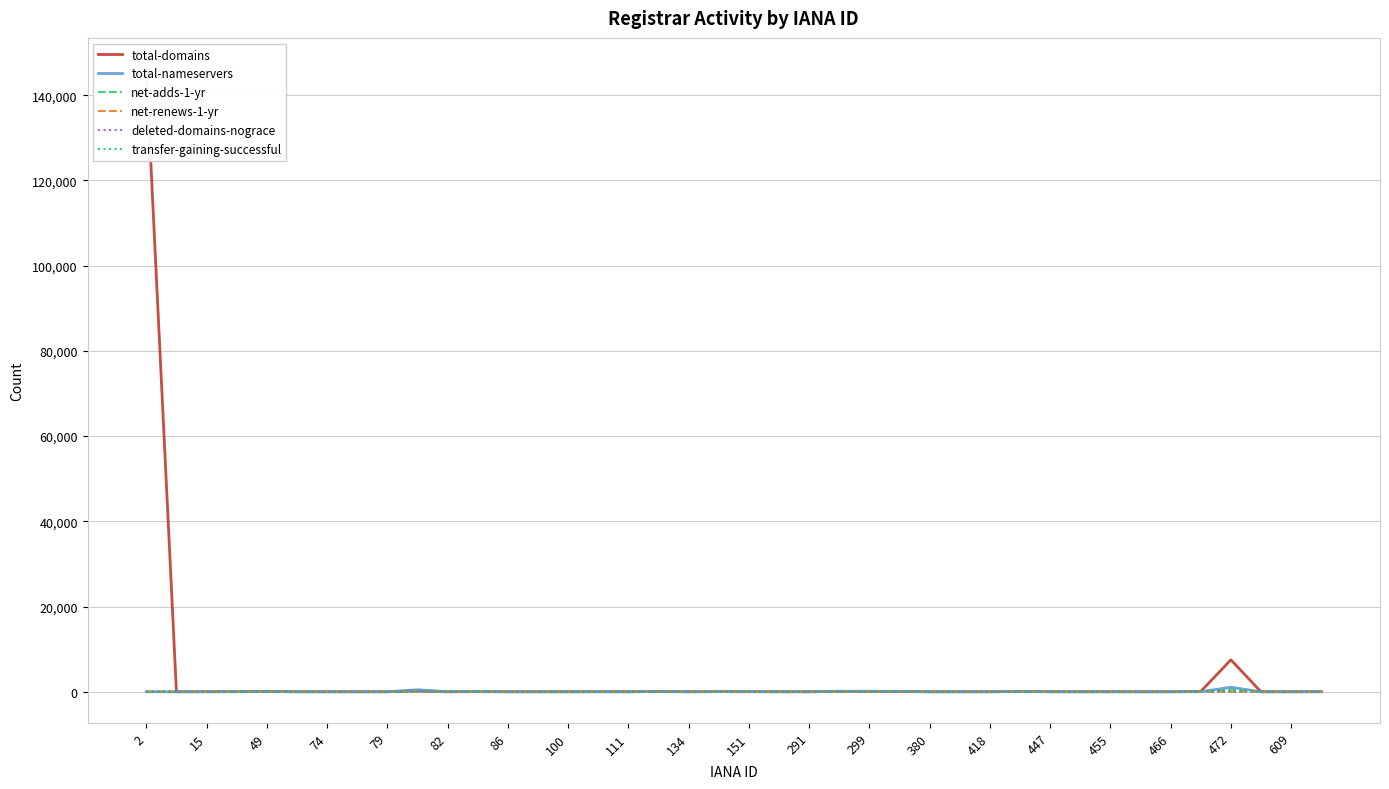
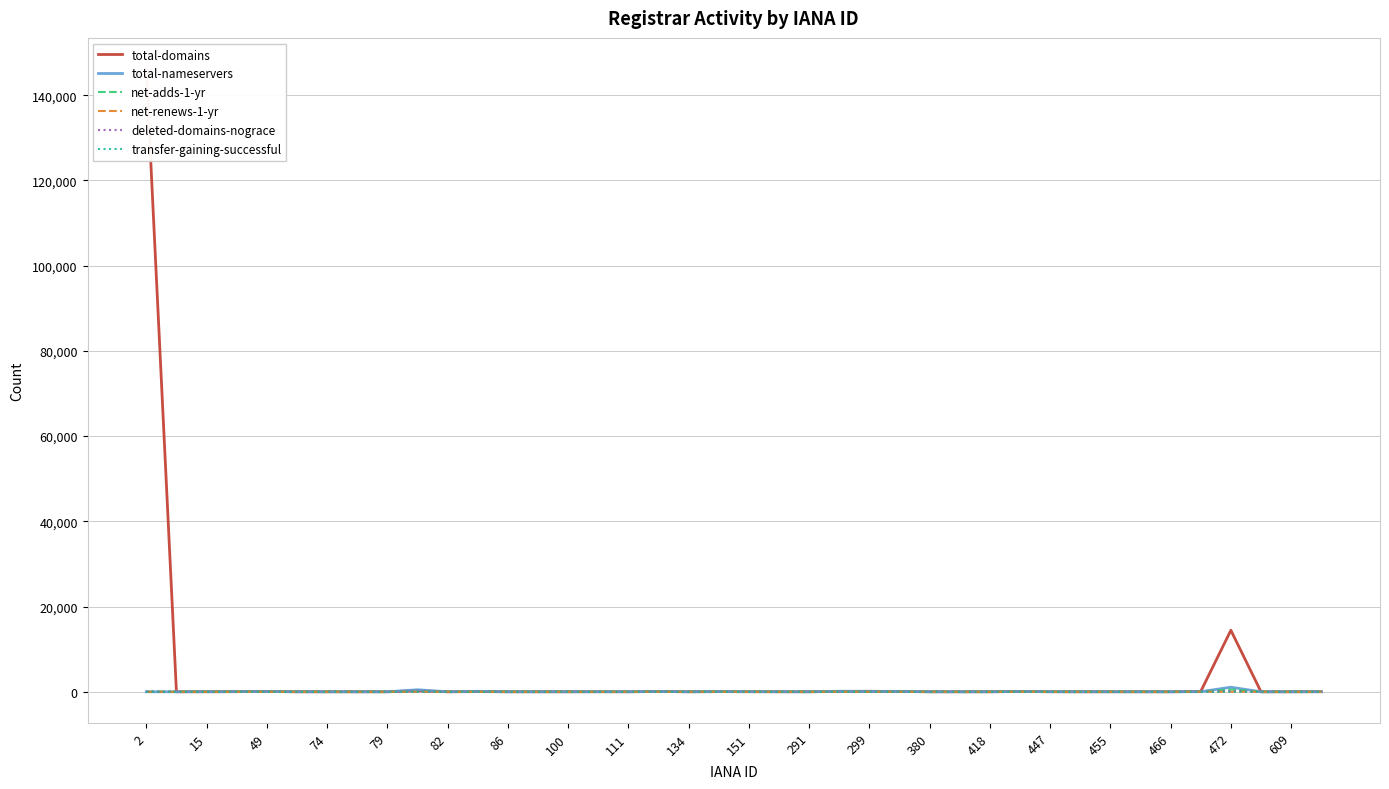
  {
    "total-domains": {
-     "472": "7,000"
+     "472": "14,000"
    }
  }
